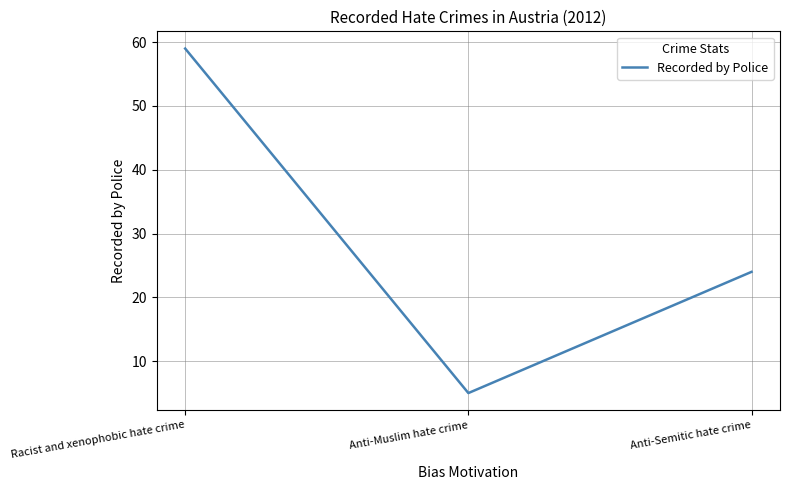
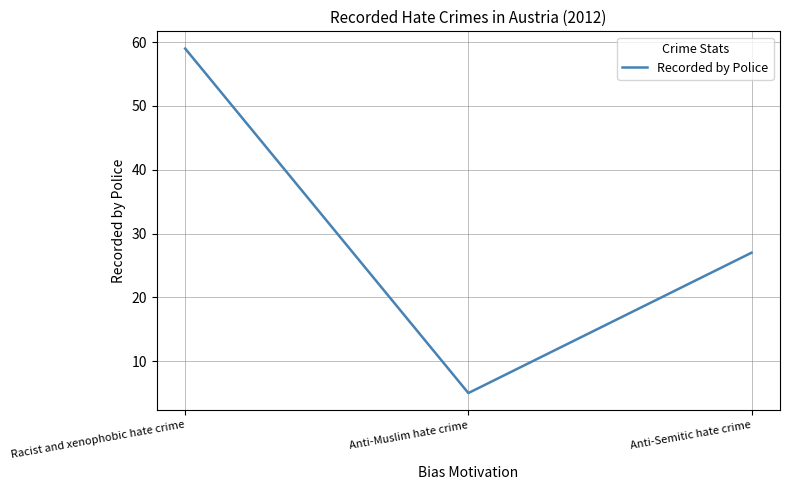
  {
    "Racist and xenophobic hate crime": 59,
    "Anti-Muslim hate crime": 5,
-   "Anti-Semitic hate crime": 24
+   "Anti-Semitic hate crime": 27
  }
